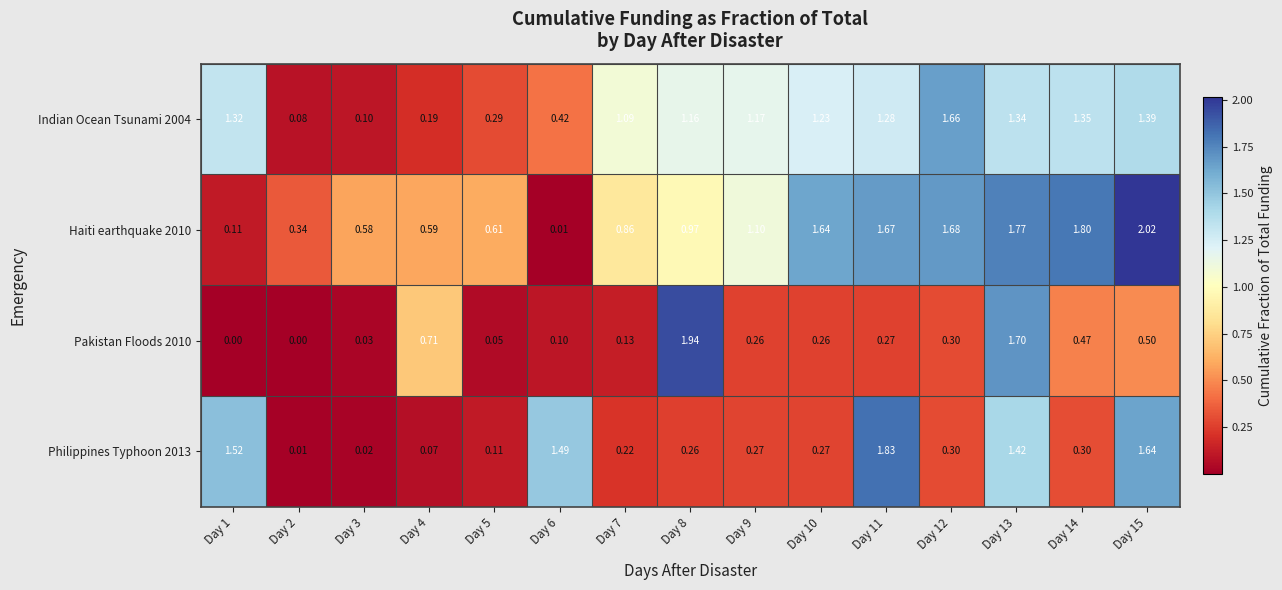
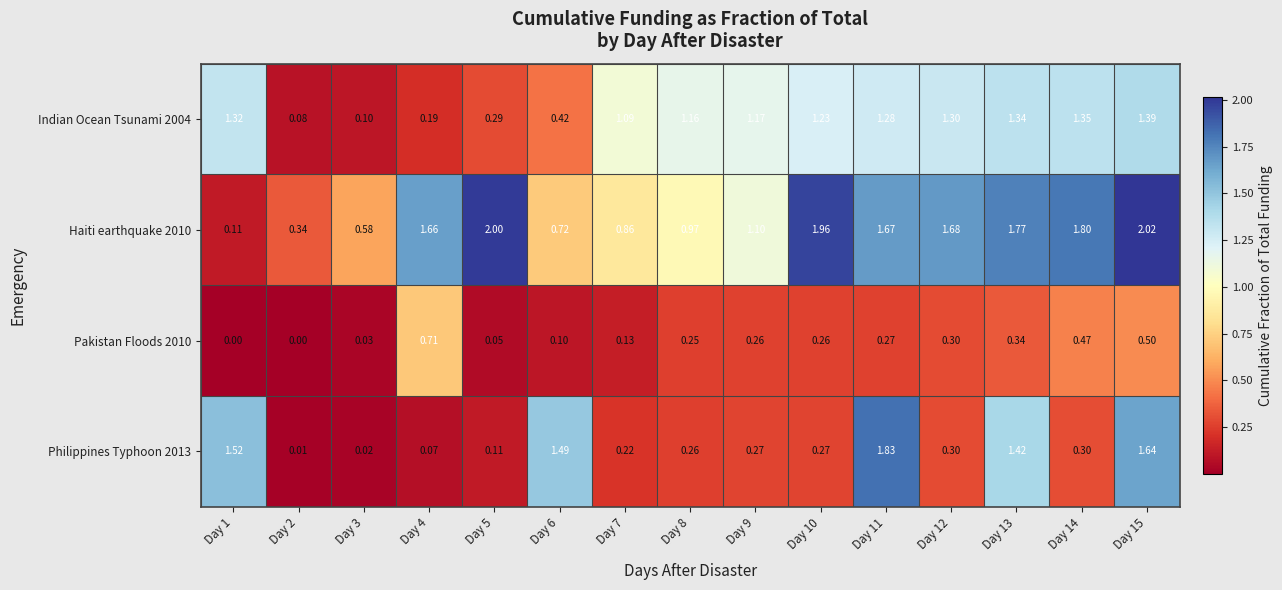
  {
    "Indian Ocean Tsunami 2004": {
      "Day 1": 1.32,
      "Day 2": 0.08,
      "Day 3": 0.10,
      "Day 4": 0.19,
      "Day 5": 0.29,
      "Day 6": 0.42,
      "Day 11": 1.28,
-     "Day 12": 1.66,
+     "Day 12": 1.30,
      "Day 13": 1.34,
      "Day 14": 1.35,
      "Day 15": 1.39
    },
    "Haiti earthquake 2010": {
      "Day 1": 0.11,
      "Day 2": 0.34,
      "Day 3": 0.58,
-     "Day 4": 0.59,
-     "Day 5": 0.61,
-     "Day 6": 0.01,
+     "Day 4": 1.66,
+     "Day 5": 2.00,
+     "Day 6": 0.72,
      "Day 7": 0.86,
      "Day 8": 0.97,
-     "Day 10": 1.64,
+     "Day 10": 1.96,
      "Day 11": 1.67,
      "Day 12": 1.68,
      "Day 13": 1.77,
      "Day 14": 1.80,
      "Day 15": 2.02
    },
    "Pakistan Floods 2010": {
      "Day 1": 0.00,
      "Day 2": 0.00,
      "Day 3": 0.03,
      "Day 4": 0.71,
      "Day 5": 0.05,
      "Day 6": 0.10,
      "Day 7": 0.13,
-     "Day 8": 1.94,
+     "Day 8": 0.25,
      "Day 9": 0.26,
      "Day 10": 0.26,
      "Day 11": 0.27,
      "Day 12": 0.30,
-     "Day 13": 1.70,
+     "Day 13": 0.34,
      "Day 14": 0.47,
      "Day 15": 0.50
    },
    "Philippines Typhoon 2013": {
      "Day 1": 1.52,
      "Day 2": 0.01,
      "Day 3": 0.02,
      "Day 4": 0.07,
      "Day 5": 0.11,
      "Day 6": 1.49,
      "Day 7": 0.22,
      "Day 8": 0.26,
      "Day 9": 0.27,
      "Day 10": 0.27,
      "Day 11": 1.83,
      "Day 12": 0.30,
      "Day 13": 1.42,
      "Day 14": 0.30,
      "Day 15": 1.64
    }
  }
